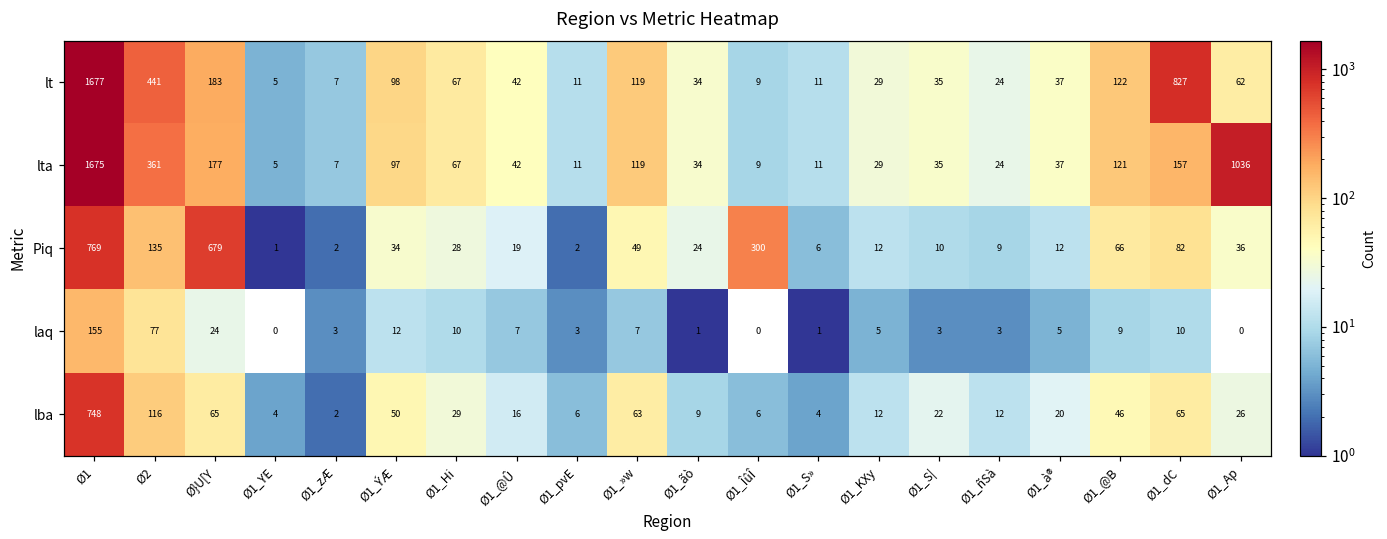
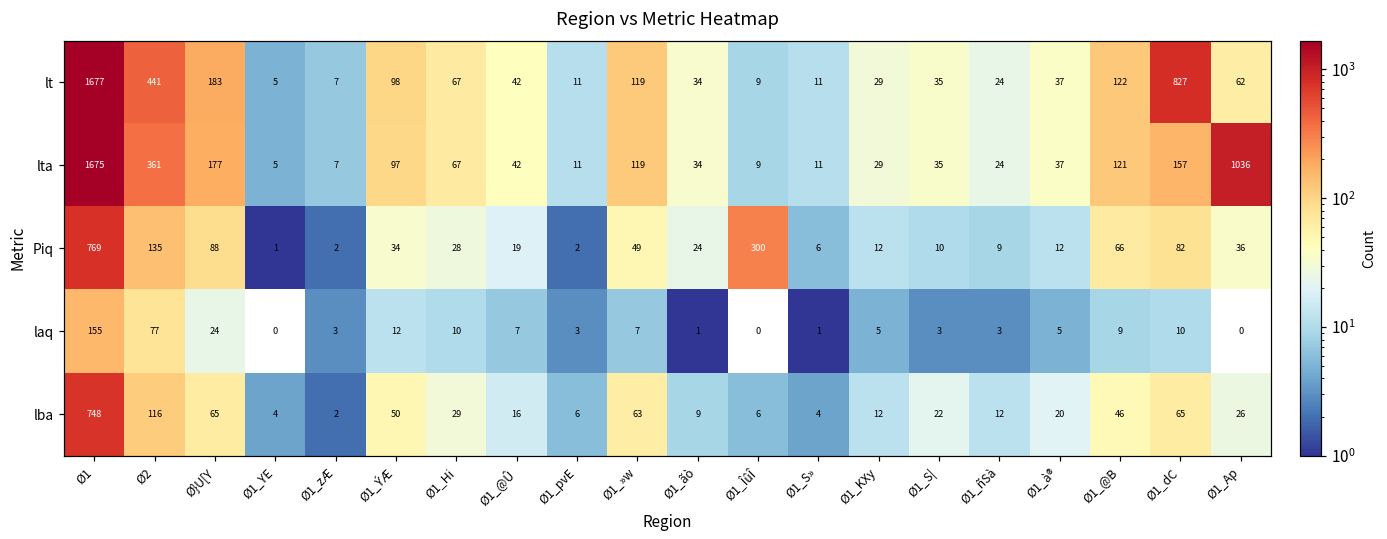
  {
    "lt": {
      "Ø1": 1677,
      "Ø2": 441,
      "Ø}U[Y": 183,
      "Ø1_YE": 5,
      "Ø1_zÆ": 7,
      "Ø1_ÝÆ": 98,
      "Ø1_Hi": 67,
      "Ø1_@Û": 42,
      "Ø1_pvE": 11,
      "Ø1_»w": 119,
      "Ø1_ãò": 34,
      "Ø1_ÎûÎ": 9,
      "Ø1_S»": 11,
      "Ø1_KXy": 29,
      "Ø1_S|": 35,
      "Ø1_ñSà": 24,
      "Ø1_à®": 37,
      "Ø1_@B": 122,
      "Ø1_dC": 827,
      "Ø1_Ap": 62
    },
    "lta": {
      "Ø1": 1675,
      "Ø2": 361,
      "Ø}U[Y": 177,
      "Ø1_YE": 5,
      "Ø1_zÆ": 7,
      "Ø1_ÝÆ": 97,
      "Ø1_Hi": 67,
      "Ø1_@Û": 42,
      "Ø1_pvE": 11,
      "Ø1_»w": 119,
      "Ø1_ãò": 34,
      "Ø1_ÎûÎ": 9,
      "Ø1_S»": 11,
      "Ø1_KXy": 29,
      "Ø1_S|": 35,
      "Ø1_ñSà": 24,
      "Ø1_à®": 37,
      "Ø1_@B": 121,
      "Ø1_dC": 157,
      "Ø1_Ap": 1036
    },
    "Piq": {
      "Ø1": 769,
      "Ø2": 135,
-     "Ø}U[Y": 679,
+     "Ø}U[Y": 88,
      "Ø1_YE": 1,
      "Ø1_zÆ": 2,
      "Ø1_ÝÆ": 34,
      "Ø1_Hi": 28,
      "Ø1_@Û": 19,
      "Ø1_pvE": 2,
      "Ø1_»w": 49,
      "Ø1_ãò": 24,
      "Ø1_ÎûÎ": 300,
      "Ø1_S»": 6,
      "Ø1_KXy": 12,
      "Ø1_S|": 10,
      "Ø1_ñSà": 9,
      "Ø1_à®": 12,
      "Ø1_@B": 66,
      "Ø1_dC": 82,
      "Ø1_Ap": 36
    },
    "laq": {
      "Ø1": 155,
      "Ø2": 77,
      "Ø}U[Y": 24,
      "Ø1_YE": 0,
      "Ø1_zÆ": 3,
      "Ø1_ÝÆ": 12,
      "Ø1_Hi": 10,
      "Ø1_@Û": 7,
      "Ø1_pvE": 3,
      "Ø1_»w": 7,
      "Ø1_ãò": 1,
      "Ø1_ÎûÎ": 0,
      "Ø1_S»": 1,
      "Ø1_KXy": 5,
      "Ø1_S|": 3,
      "Ø1_ñSà": 3,
      "Ø1_à®": 5,
      "Ø1_@B": 9,
      "Ø1_dC": 10,
      "Ø1_Ap": 0
    },
    "lba": {
      "Ø1": 748,
      "Ø2": 116,
      "Ø}U[Y": 65,
      "Ø1_YE": 4,
      "Ø1_zÆ": 2,
      "Ø1_ÝÆ": 50,
      "Ø1_Hi": 29,
      "Ø1_@Û": 16,
      "Ø1_pvE": 6,
      "Ø1_»w": 63,
      "Ø1_ãò": 9,
      "Ø1_ÎûÎ": 6,
      "Ø1_S»": 4,
      "Ø1_KXy": 12,
      "Ø1_S|": 22,
      "Ø1_ñSà": 12,
      "Ø1_à®": 20,
      "Ø1_@B": 46,
      "Ø1_dC": 65,
      "Ø1_Ap": 26
    }
  }
